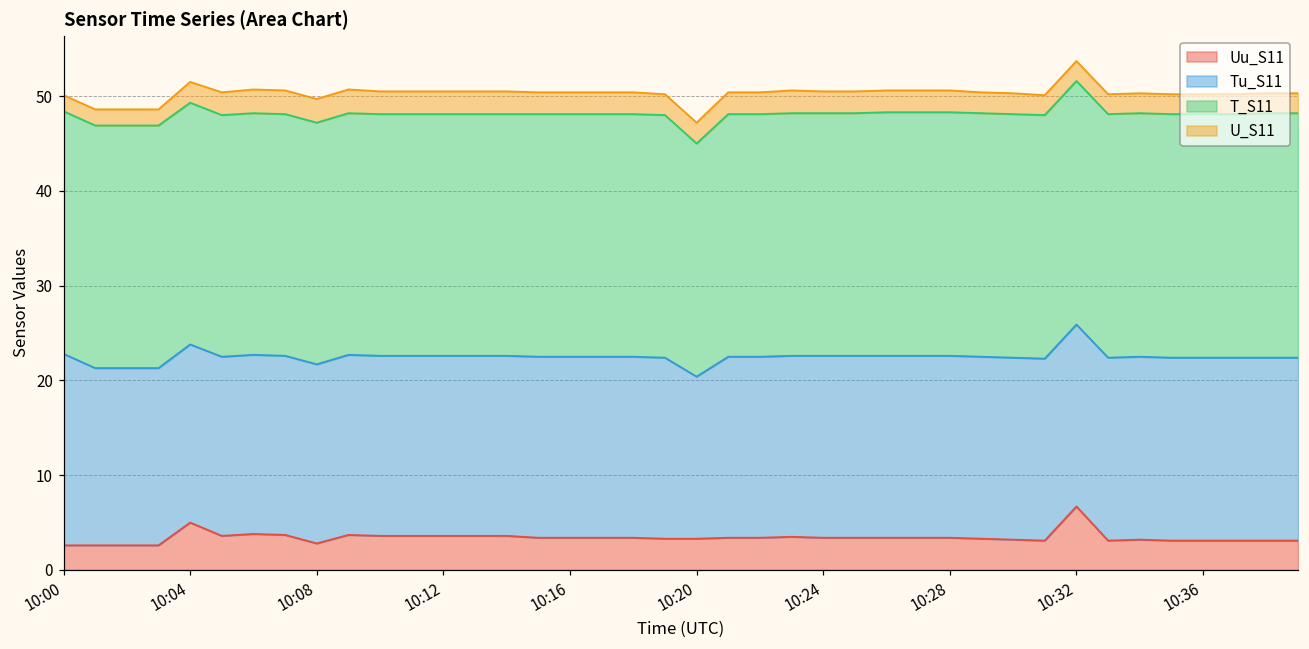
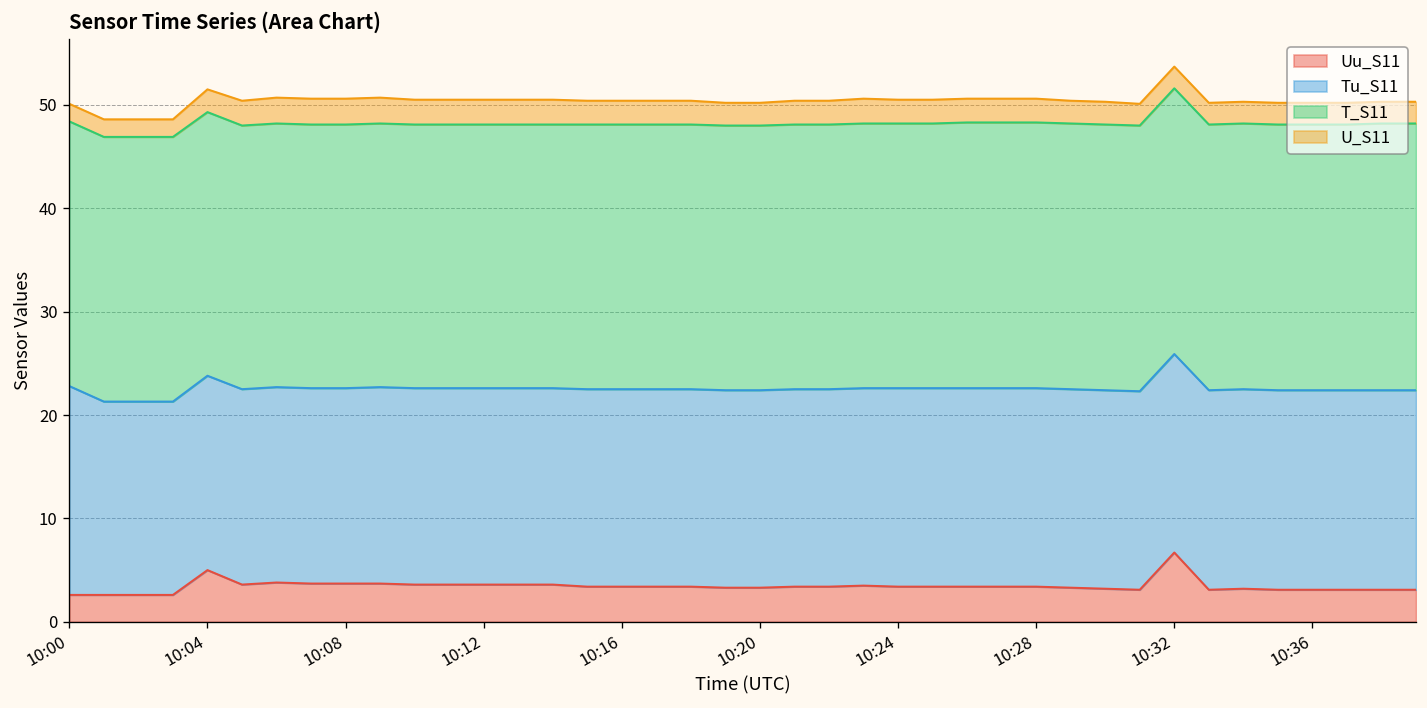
  {
    "Uu_S11": {
      "10:00": 3,
      "10:04": 5,
-     "10:08": 3,
+     "10:08": 4,
      "10:12": 4,
      "10:16": 3,
      "10:20": 3,
      "10:24": 3,
      "10:28": 3,
      "10:32": 7,
      "10:36": 3
    },
    "Tu_S11": {
      "10:00": 20,
      "10:04": 19,
      "10:08": 19,
      "10:12": 19,
      "10:16": 19,
-     "10:20": 17,
+     "10:20": 19,
      "10:24": 19,
      "10:28": 19,
      "10:32": 19,
      "10:36": 19
    },
    "T_S11": {
      "10:00": 26,
      "10:04": 25,
      "10:08": 25,
      "10:12": 26,
      "10:16": 26,
-     "10:20": 25,
+     "10:20": 26,
      "10:24": 26,
      "10:28": 26,
      "10:32": 26
    },
    "U_S11": {
      "10:00": 2,
      "10:04": 2,
      "10:08": 3,
      "10:12": 2,
      "10:16": 2,
      "10:20": 2,
      "10:24": 2,
      "10:28": 2,
      "10:32": 2
    }
  }
